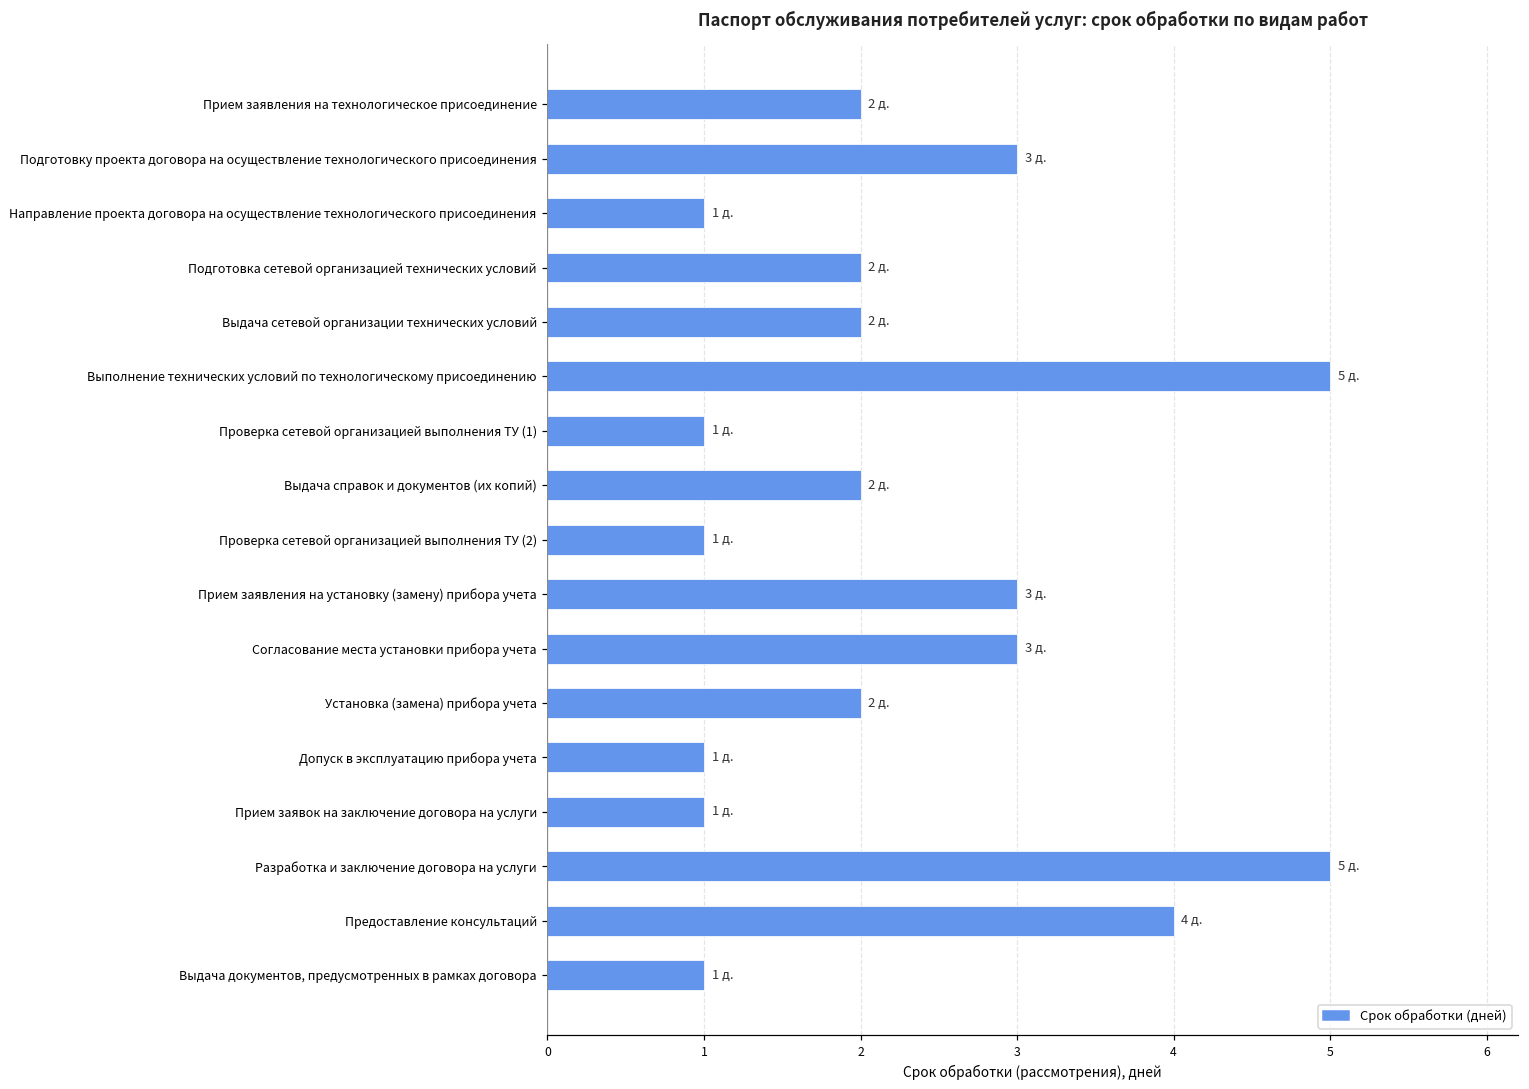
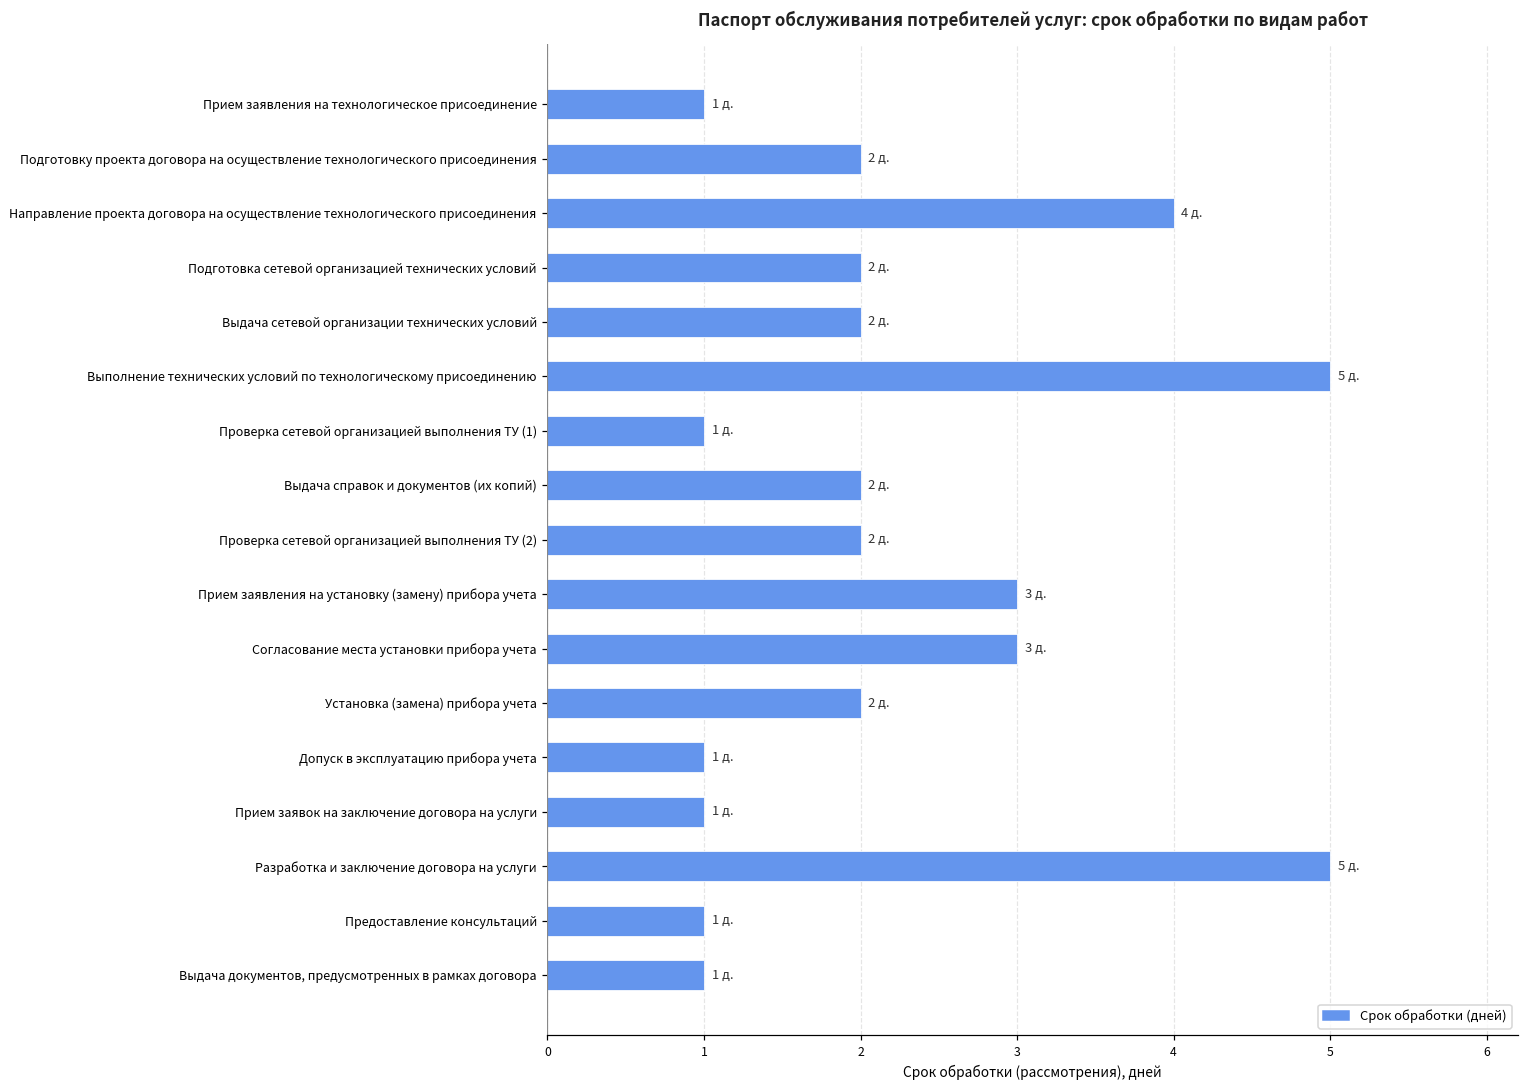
  {
-   "Прием заявления на технологическое присоединение": 2,
-   "Подготовку проекта договора на осуществление технологического присоединения": 3,
-   "Направление проекта договора на осуществление технологического присоединения": 1,
+   "Прием заявления на технологическое присоединение": 1,
+   "Подготовку проекта договора на осуществление технологического присоединения": 2,
+   "Направление проекта договора на осуществление технологического присоединения": 4,
    "Подготовка сетевой организацией технических условий": 2,
    "Выдача сетевой организации технических условий": 2,
    "Выполнение технических условий по технологическому присоединению": 5,
    "Проверка сетевой организацией выполнения ТУ (1)": 1,
    "Выдача справок и документов (их копий)": 2,
-   "Проверка сетевой организацией выполнения ТУ (2)": 1,
+   "Проверка сетевой организацией выполнения ТУ (2)": 2,
    "Прием заявления на установку (замену) прибора учета": 3,
    "Согласование места установки прибора учета": 3,
    "Установка (замена) прибора учета": 2,
    "Допуск в эксплуатацию прибора учета": 1,
    "Прием заявок на заключение договора на услуги": 1,
    "Разработка и заключение договора на услуги": 5,
-   "Предоставление консультаций": 4,
+   "Предоставление консультаций": 1,
    "Выдача документов, предусмотренных в рамках договора": 1
  }
